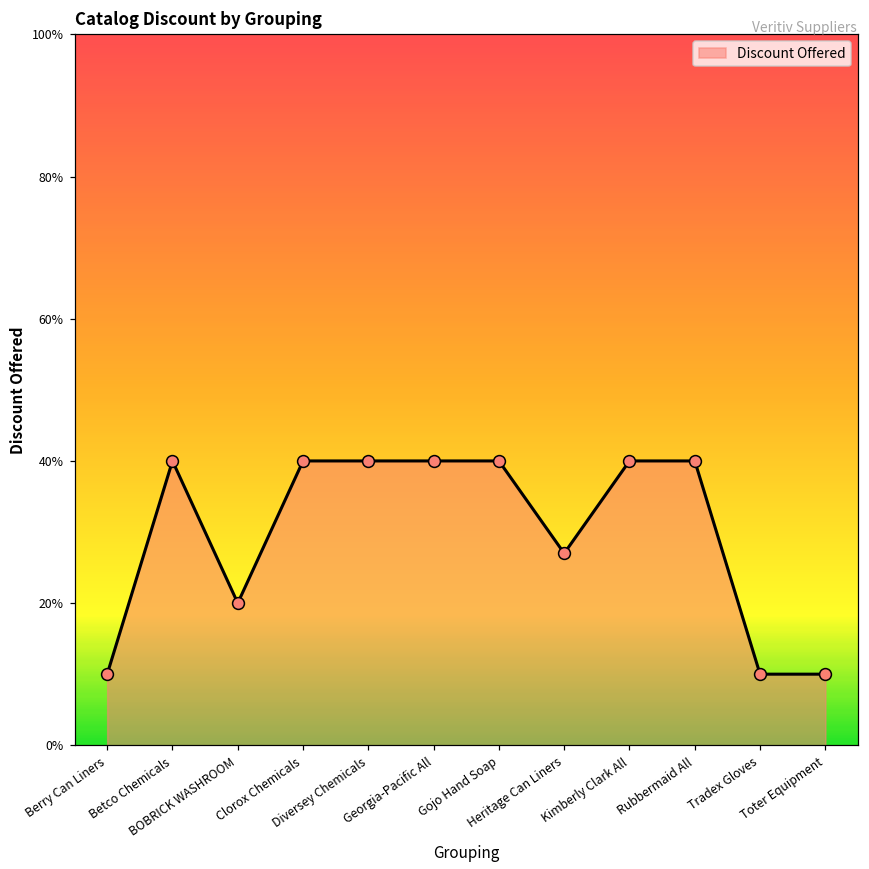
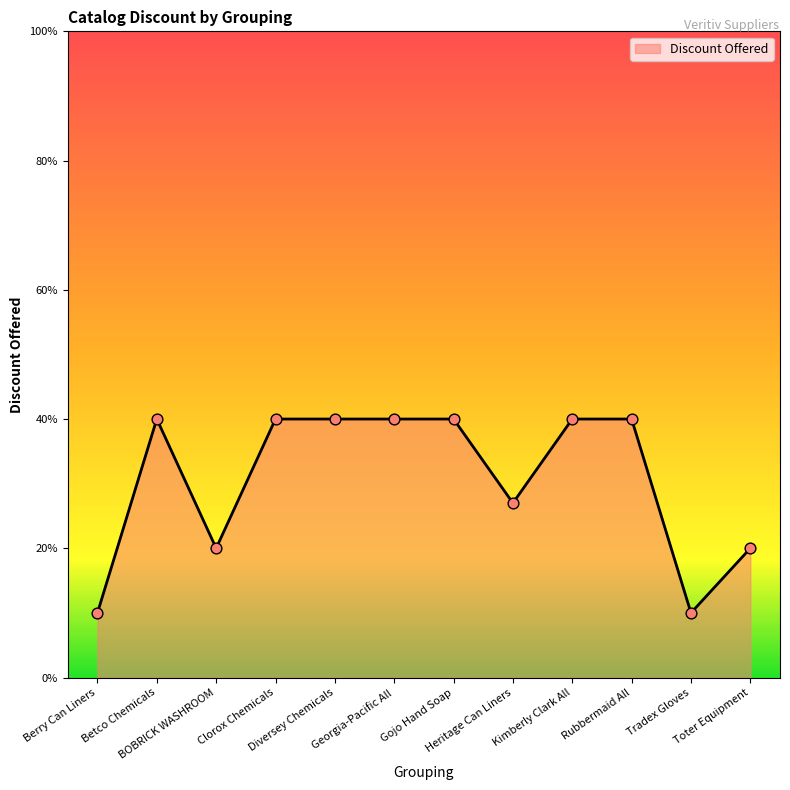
  {
    "Berry Can Liners": "10%",
    "Betco Chemicals": "40%",
    "BOBRICK WASHROOM": "20%",
    "Clorox Chemicals": "40%",
    "Diversey Chemicals": "40%",
    "Georgia-Pacific All": "40%",
    "Gojo Hand Soap": "40%",
    "Heritage Can Liners": "27%",
    "Kimberly Clark All": "40%",
    "Rubbermaid All": "40%",
    "Tradex Gloves": "10%",
-   "Toter Equipment": "10%"
+   "Toter Equipment": "20%"
  }
